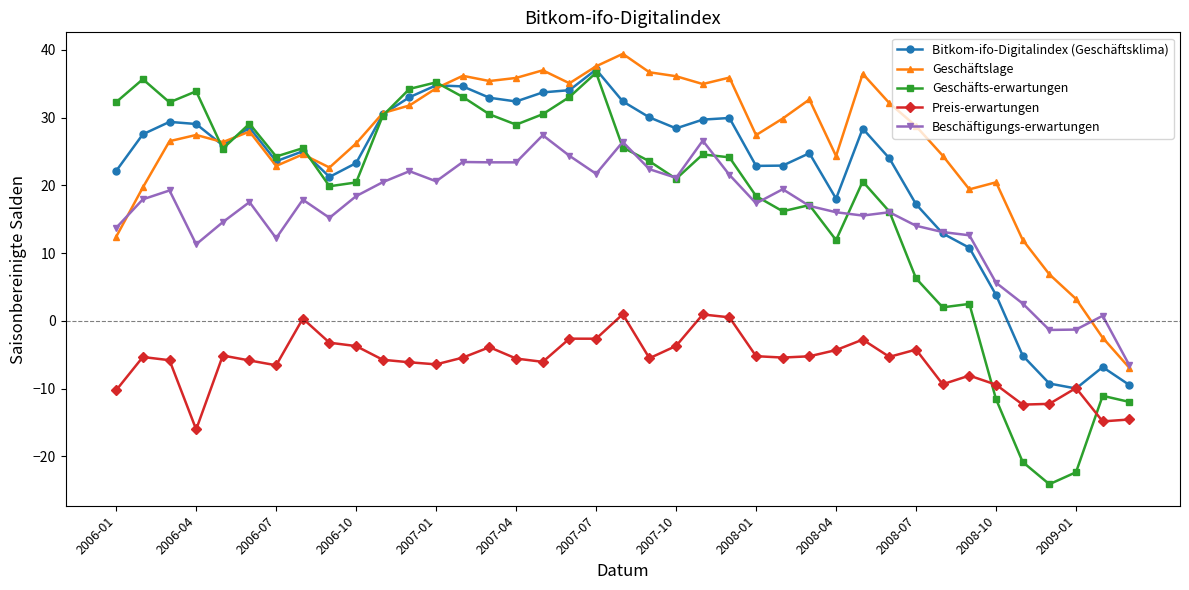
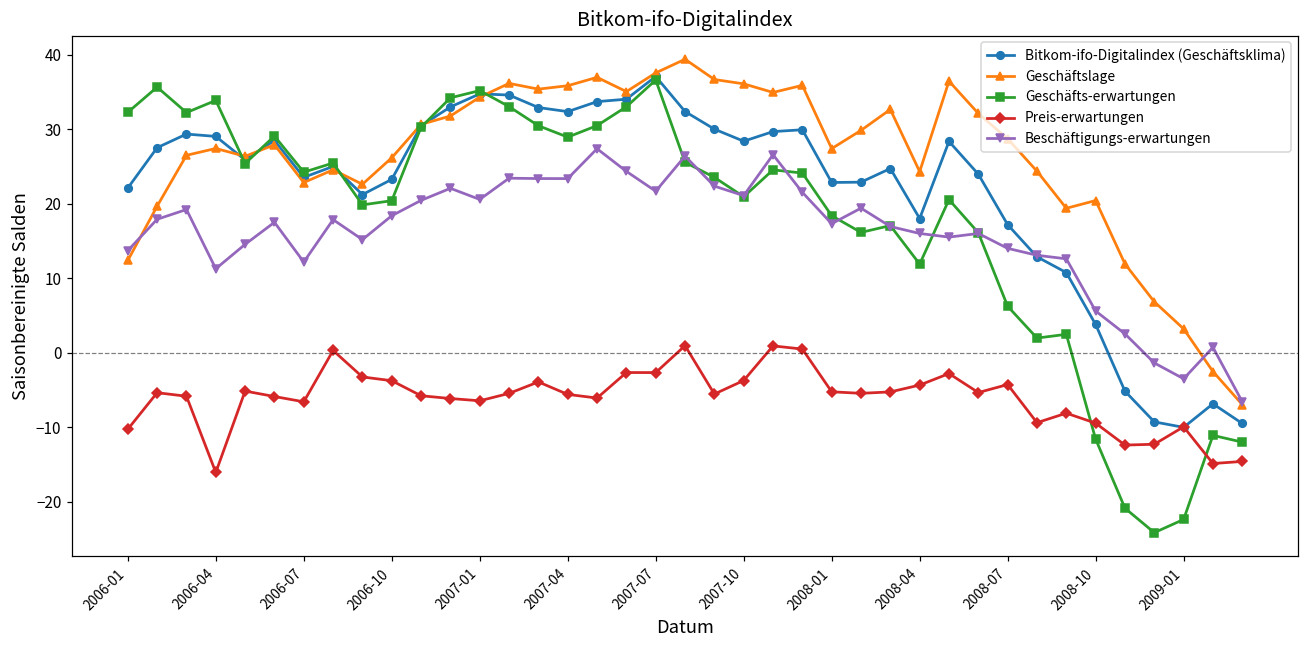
  {
    "Bitkom-ifo-Digitalindex (Geschäftsklima)": {
      "2006-01": 22,
      "2006-04": 29,
      "2006-07": 24,
      "2006-10": 23,
      "2007-01": 35,
      "2007-04": 32,
      "2007-07": 37,
      "2007-10": 28,
      "2008-01": 23,
      "2008-04": 18,
      "2008-07": 17,
      "2008-10": 4
    },
    "Geschäftslage": {
      "2006-01": 12,
      "2006-04": 27,
      "2006-07": 23,
      "2006-10": 26,
      "2007-01": 34,
      "2007-04": 36,
      "2007-07": 38,
      "2007-10": 36,
      "2008-01": 27,
      "2008-04": 24,
      "2008-10": 20,
      "2009-01": 3
    },
    "Geschäfts-erwartungen": {
      "2006-01": 32,
      "2006-04": 34,
      "2006-07": 24,
      "2006-10": 20,
      "2007-01": 35,
      "2007-04": 29,
      "2007-07": 37,
      "2008-01": 18,
      "2008-04": 12,
      "2008-07": 6,
      "2008-10": -12,
      "2009-01": -22
    },
    "Preis-erwartungen": {
      "2006-01": -10,
      "2006-04": -16,
      "2006-07": -7,
      "2006-10": -4,
      "2007-01": -6,
      "2007-04": -6,
      "2007-07": -3,
      "2007-10": -4,
      "2008-01": -5,
      "2008-04": -4,
      "2008-07": -4,
      "2008-10": -9
    },
    "Beschäftigungs-erwartungen": {
      "2006-01": 14,
      "2006-04": 11,
      "2006-07": 12,
      "2006-10": 18,
      "2007-01": 21,
      "2007-04": 23,
      "2007-07": 22,
      "2008-01": 17,
      "2008-04": 16,
      "2008-07": 14,
      "2008-10": 6,
-     "2009-01": -1
+     "2009-01": -3
    }
  }
